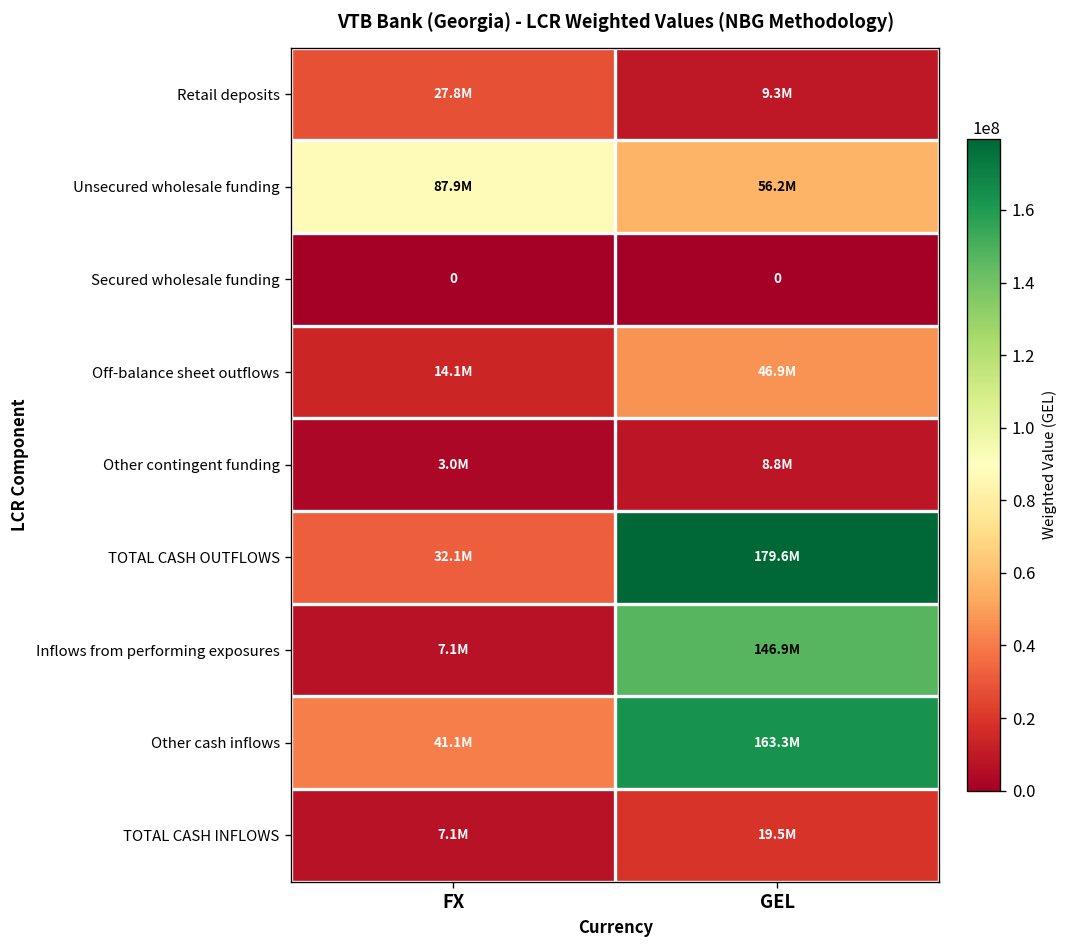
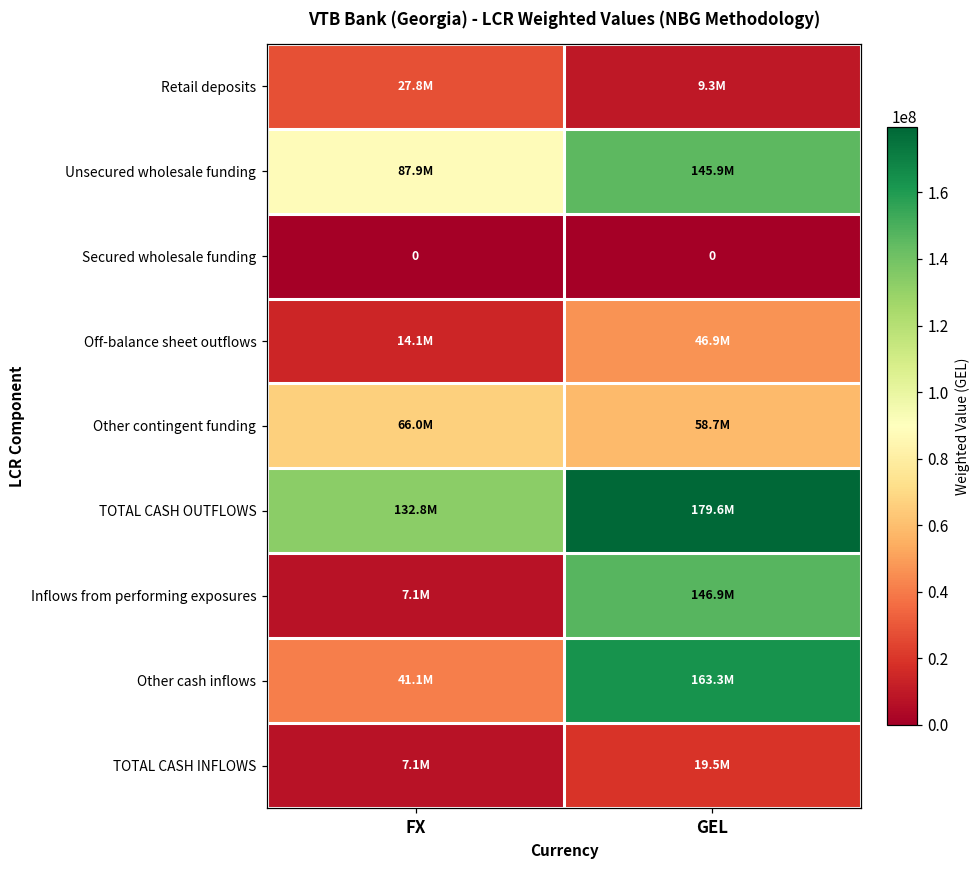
  {
    "Retail deposits": {
      "FX": "27.8M",
      "GEL": "9.3M"
    },
    "Unsecured wholesale funding": {
      "FX": "87.9M",
-     "GEL": "56.2M"
+     "GEL": "145.9M"
    },
    "Secured wholesale funding": {
      "FX": "0",
      "GEL": "0"
    },
    "Off-balance sheet outflows": {
      "FX": "14.1M",
      "GEL": "46.9M"
    },
    "Other contingent funding": {
-     "FX": "3.0M",
-     "GEL": "8.8M"
+     "FX": "66.0M",
+     "GEL": "58.7M"
    },
    "TOTAL CASH OUTFLOWS": {
-     "FX": "32.1M",
+     "FX": "132.8M",
      "GEL": "179.6M"
    },
    "Inflows from performing exposures": {
      "FX": "7.1M",
      "GEL": "146.9M"
    },
    "Other cash inflows": {
      "FX": "41.1M",
      "GEL": "163.3M"
    },
    "TOTAL CASH INFLOWS": {
      "FX": "7.1M",
      "GEL": "19.5M"
    }
  }
